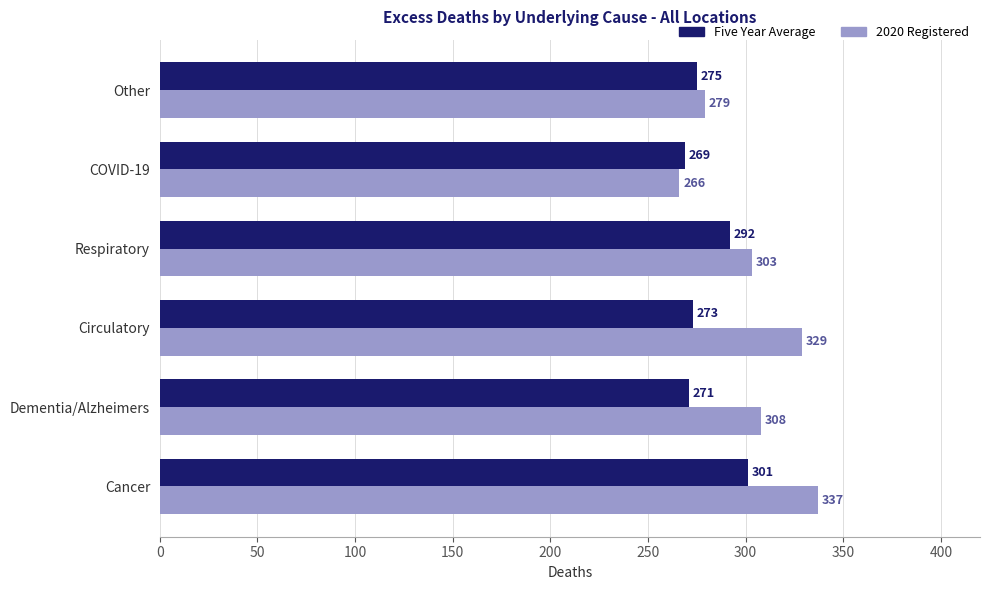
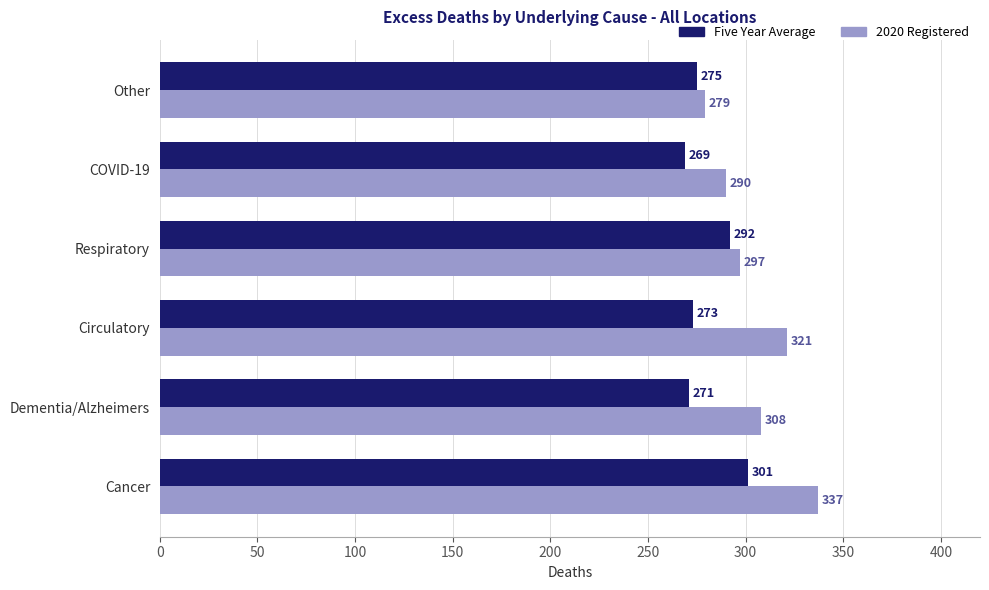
  {
    "2020 Registered": {
      "Other": 279,
-     "COVID-19": 266,
-     "Respiratory": 303,
-     "Circulatory": 329,
+     "COVID-19": 290,
+     "Respiratory": 297,
+     "Circulatory": 321,
      "Dementia/Alzheimers": 308,
      "Cancer": 337
    },
    "Five Year Average": {
      "Other": 275,
      "COVID-19": 269,
      "Respiratory": 292,
      "Circulatory": 273,
      "Dementia/Alzheimers": 271,
      "Cancer": 301
    }
  }
